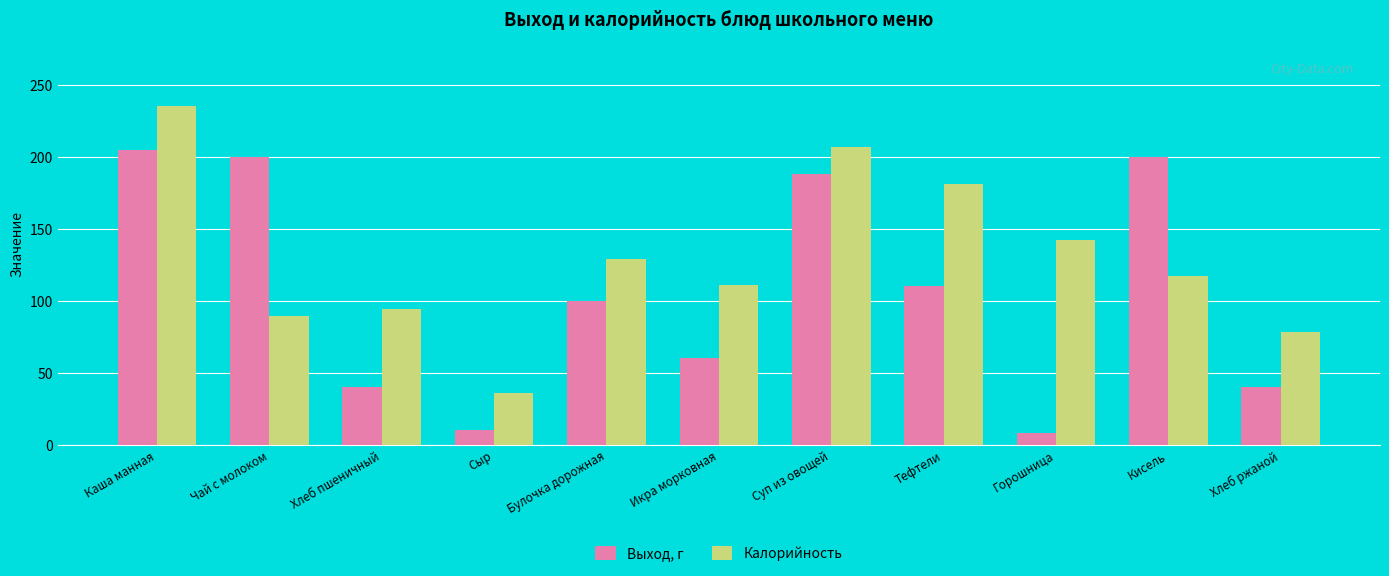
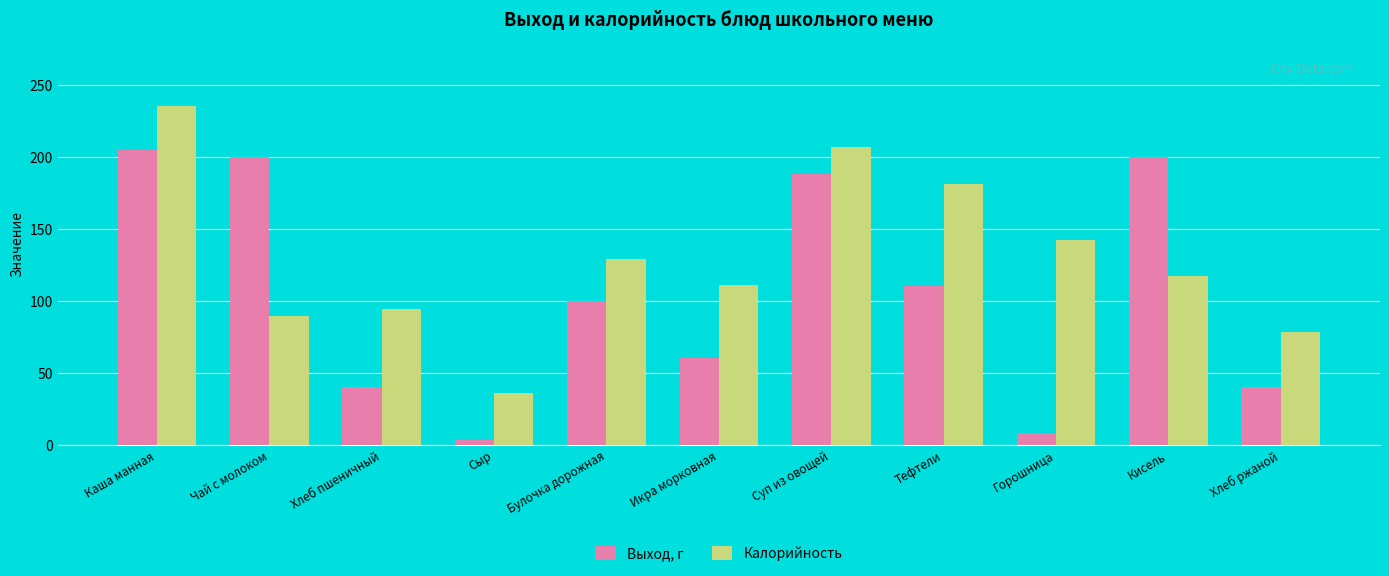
  {
    "Выход, г": {
      "Каша манная": 205,
      "Чай с молоком": 200,
      "Хлеб пшеничный": 40,
-     "Сыр": 10,
+     "Сыр": 3,
      "Булочка дорожная": 100,
      "Икра морковная": 60,
      "Суп из овощей": 188,
      "Тефтели": 110,
      "Горошница": 8,
      "Кисель": 200,
      "Хлеб ржаной": 40
    },
    "Калорийность": {
      "Каша манная": 235,
      "Чай с молоком": 90,
      "Хлеб пшеничный": 94,
      "Сыр": 36,
      "Булочка дорожная": 129,
      "Икра морковная": 111,
      "Суп из овощей": 207,
      "Тефтели": 181,
      "Горошница": 142,
      "Кисель": 117,
      "Хлеб ржаной": 78
    }
  }
